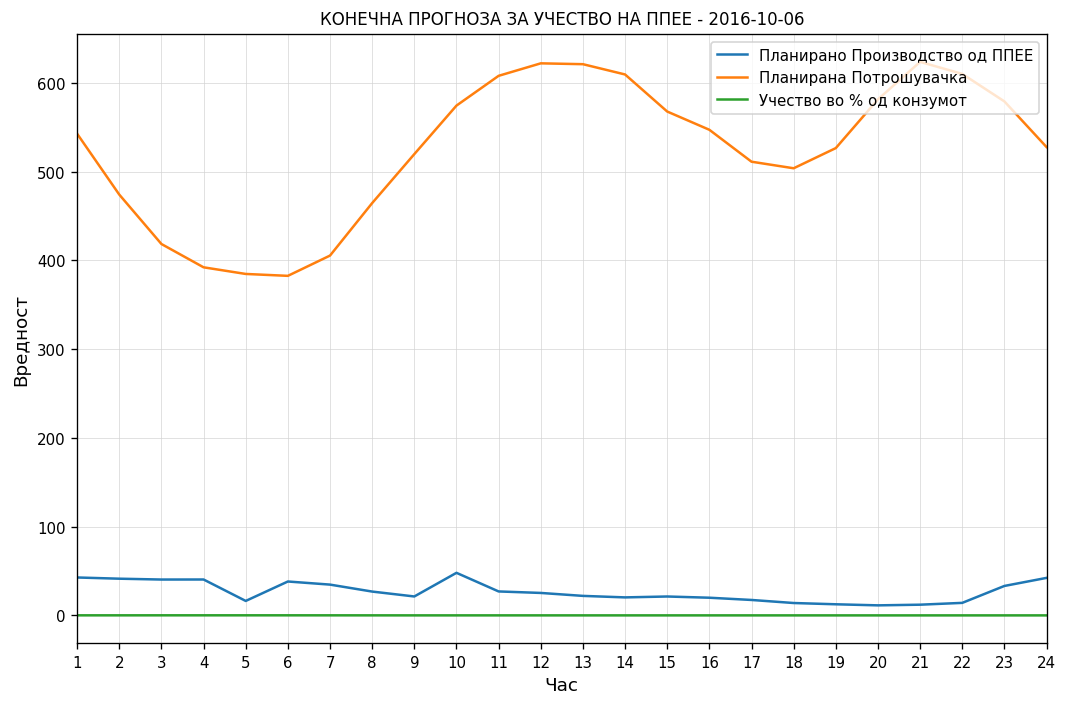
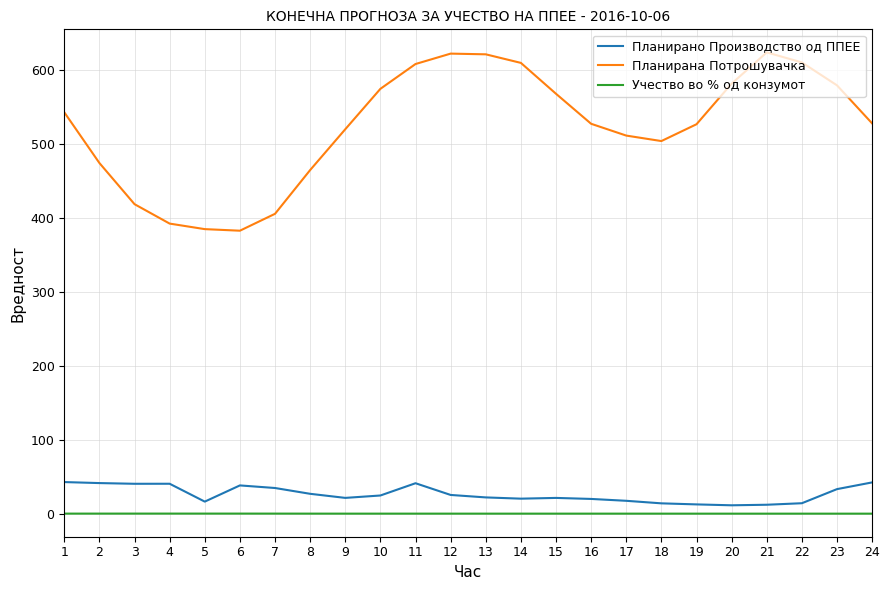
  {
    "Планирано Производство од ППЕЕ": {
      "1": 40,
      "2": 40,
      "3": 40,
      "4": 40,
      "5": 20,
      "6": 40,
      "7": 30,
      "8": 30,
      "9": 20,
-     "10": 50,
-     "11": 30,
+     "10": 20,
+     "11": 40,
      "12": 30,
      "13": 20,
      "14": 20,
      "15": 20,
      "16": 20,
      "17": 20,
      "18": 10,
      "19": 10,
      "20": 10,
      "21": 10,
      "22": 10,
      "23": 30,
      "24": 40
    },
    "Планирана Потрошувачка": {
      "1": 540,
      "2": 470,
      "3": 420,
      "4": 390,
      "5": 380,
      "6": 380,
      "7": 410,
      "8": 460,
      "9": 520,
      "10": 570,
      "11": 610,
      "12": 620,
      "13": 620,
      "14": 610,
      "15": 570,
-     "16": 550,
+     "16": 530,
      "17": 510,
      "18": 500,
      "19": 530,
      "24": 530
    },
    "Учество во % од конзумот": {
      "1": 0,
      "2": 0,
      "3": 0,
      "4": 0,
      "5": 0,
      "6": 0,
      "7": 0,
      "8": 0,
      "9": 0,
      "10": 0,
      "11": 0,
      "12": 0,
      "13": 0,
      "14": 0,
      "15": 0,
      "16": 0,
      "17": 0,
      "18": 0,
      "19": 0,
      "20": 0,
      "21": 0,
      "22": 0,
      "23": 0,
      "24": 0
    }
  }
